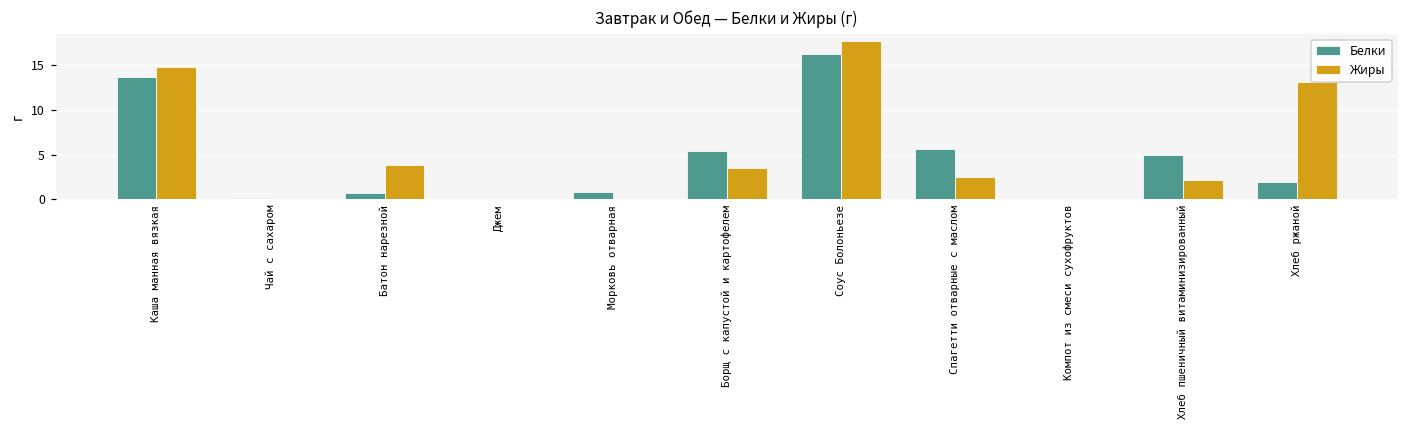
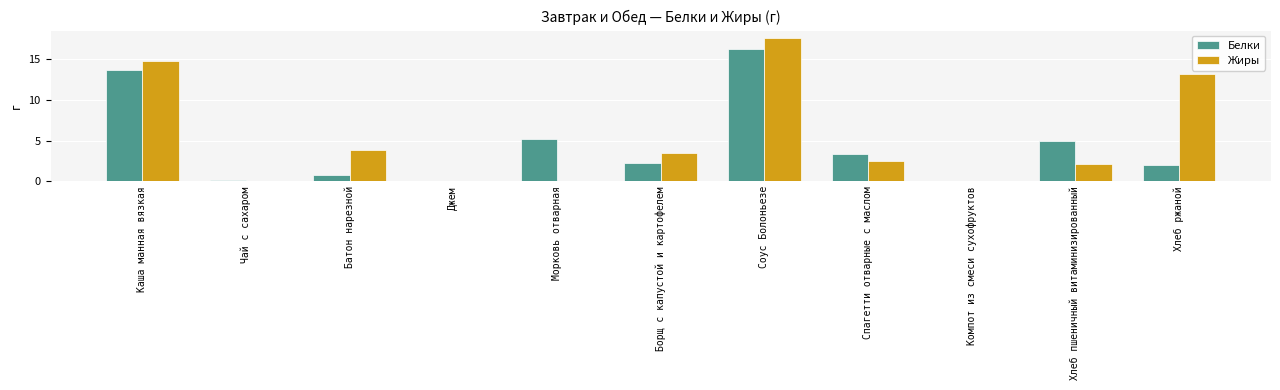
  {
    "Белки": {
      "Каша манная вязкая": 14,
      "Батон нарезной": 1,
      "Джем": 0,
-     "Морковь отварная": 1,
-     "Борщ с капустой и картофелем": 5,
+     "Морковь отварная": 5,
+     "Борщ с капустой и картофелем": 2,
      "Соус Болоньезе": 16,
-     "Спагетти отварные с маслом": 6,
+     "Спагетти отварные с маслом": 3,
      "Хлеб пшеничный витаминизированный": 5,
      "Хлеб ржаной": 2
    },
    "Жиры": {
      "Каша манная вязкая": 15,
      "Батон нарезной": 4,
      "Джем": 0,
      "Борщ с капустой и картофелем": 4,
      "Соус Болоньезе": 18,
      "Спагетти отварные с маслом": 3,
      "Компот из смеси сухофруктов": 0,
      "Хлеб пшеничный витаминизированный": 2,
      "Хлеб ржаной": 13
    }
  }
